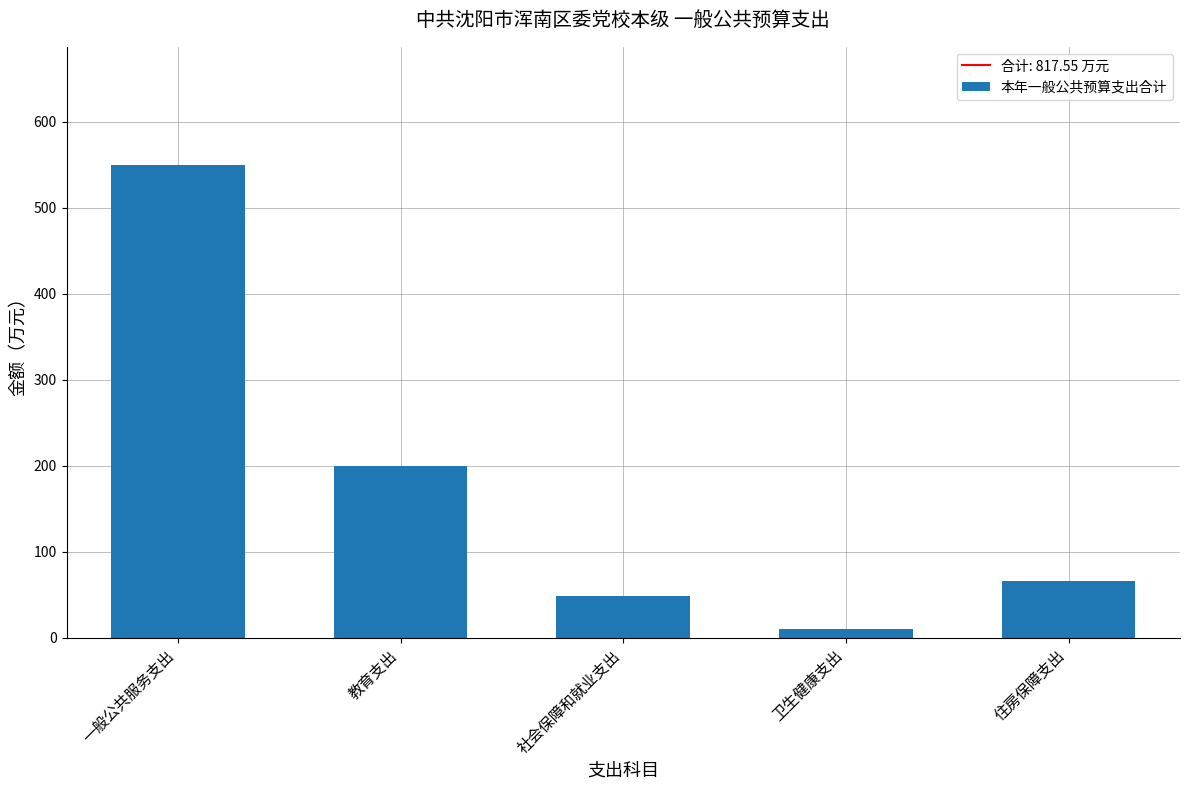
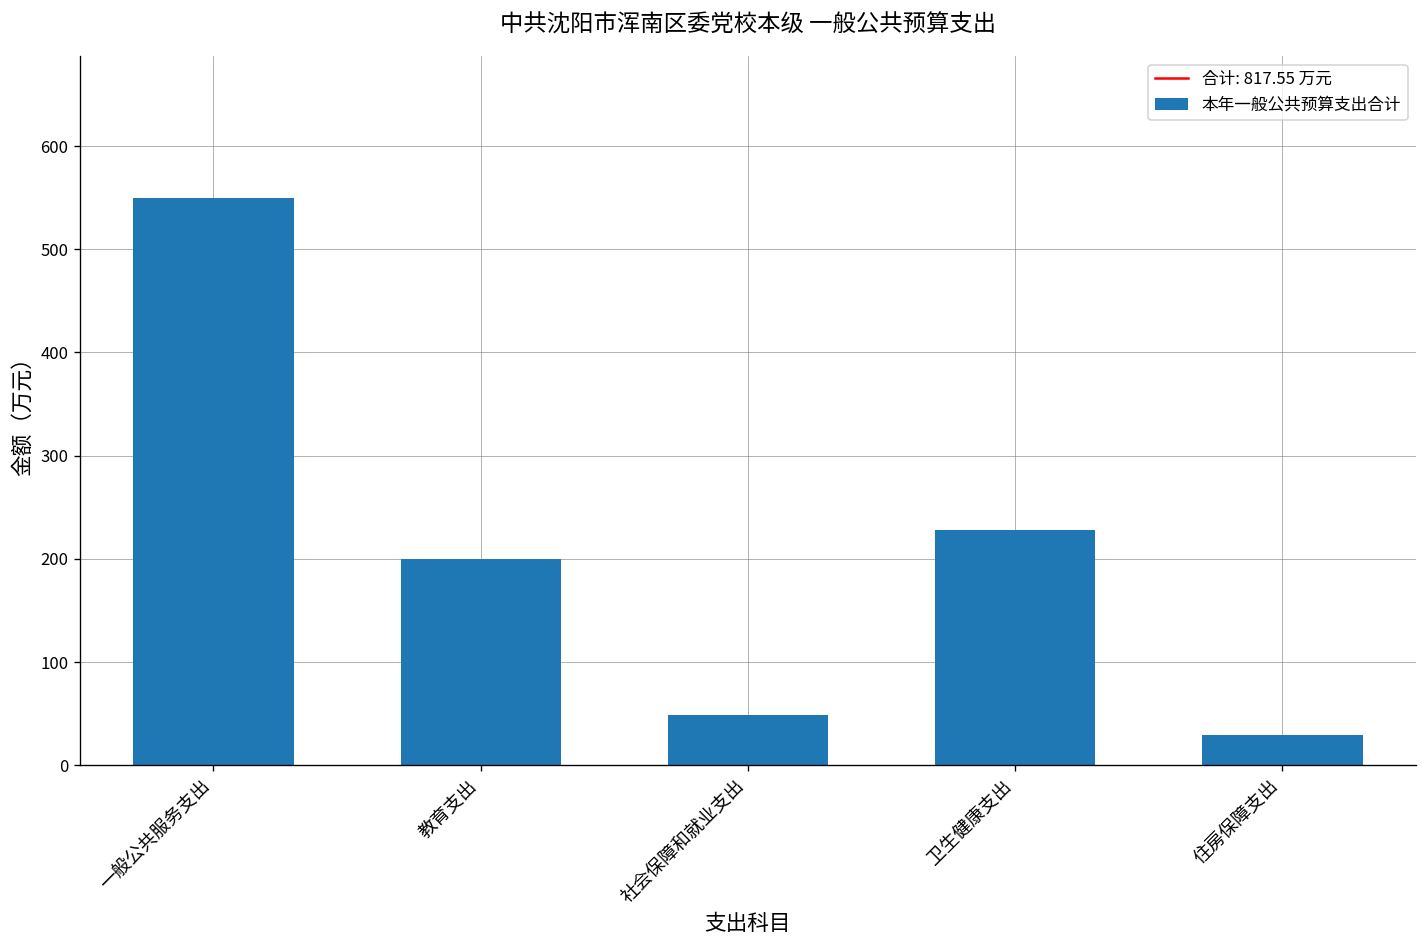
  {
    "一般公共服务支出": 550,
    "教育支出": 200,
    "社会保障和就业支出": 50,
-   "卫生健康支出": 10,
-   "住房保障支出": 70
+   "卫生健康支出": 230,
+   "住房保障支出": 30
  }
